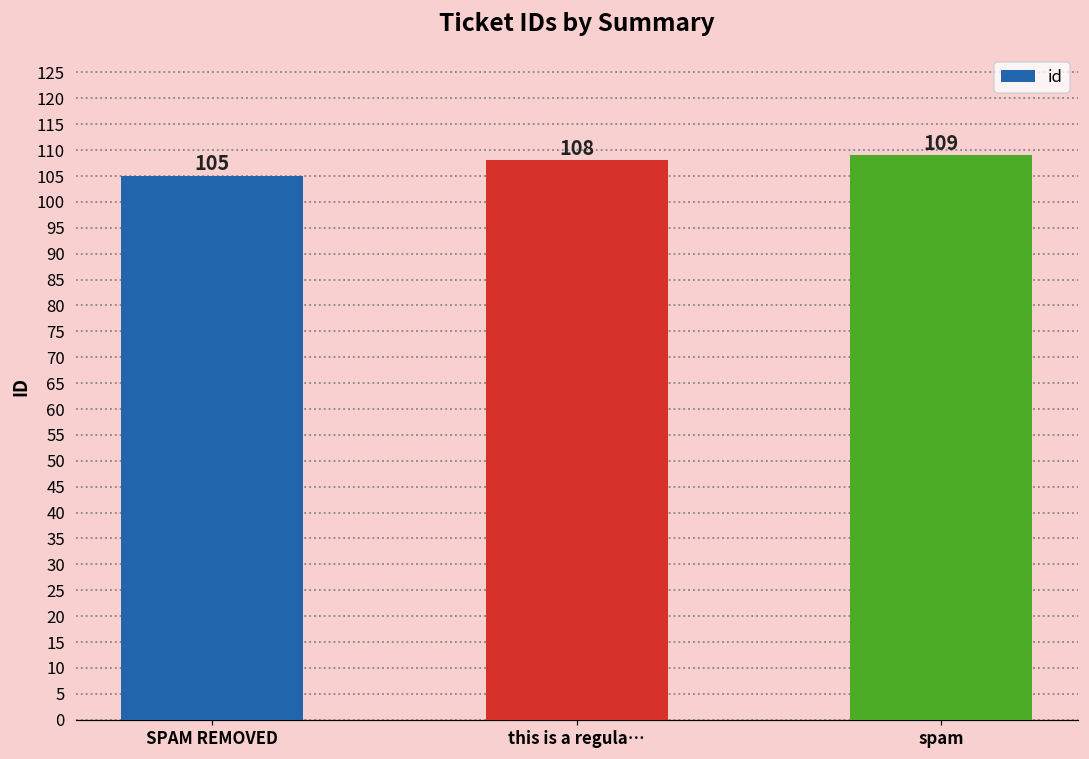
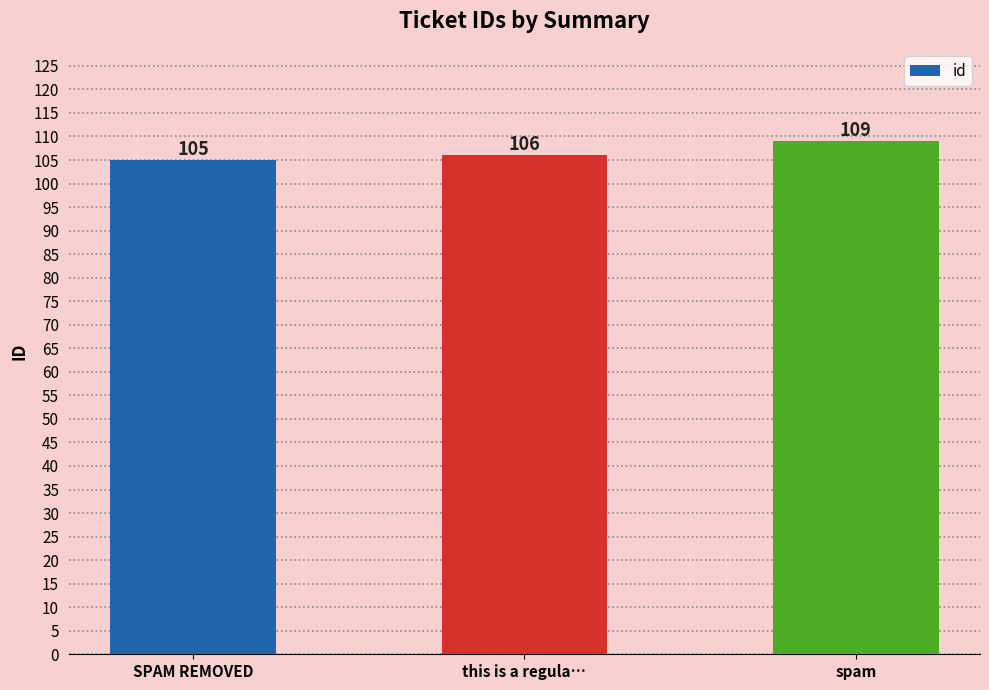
  {
    "SPAM REMOVED": 105,
-   "this is a regula…": 108,
+   "this is a regula…": 106,
    "spam": 109
  }
